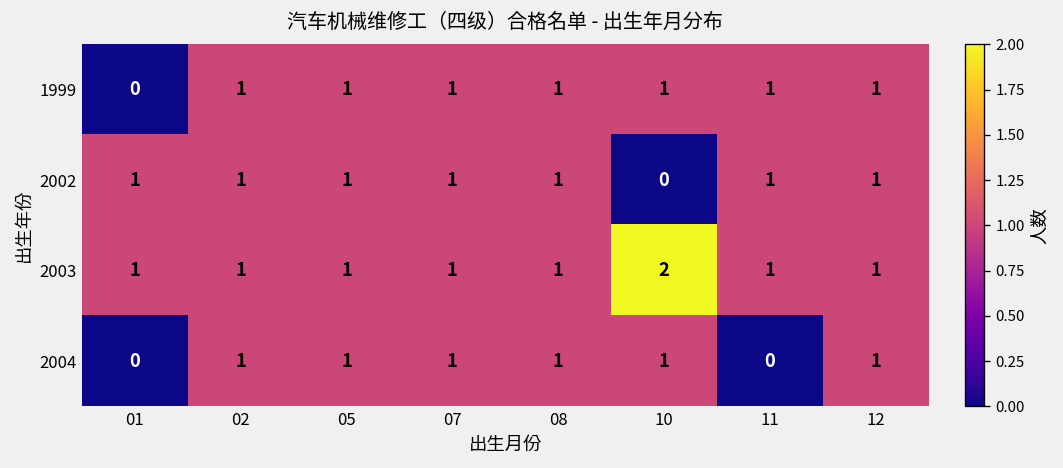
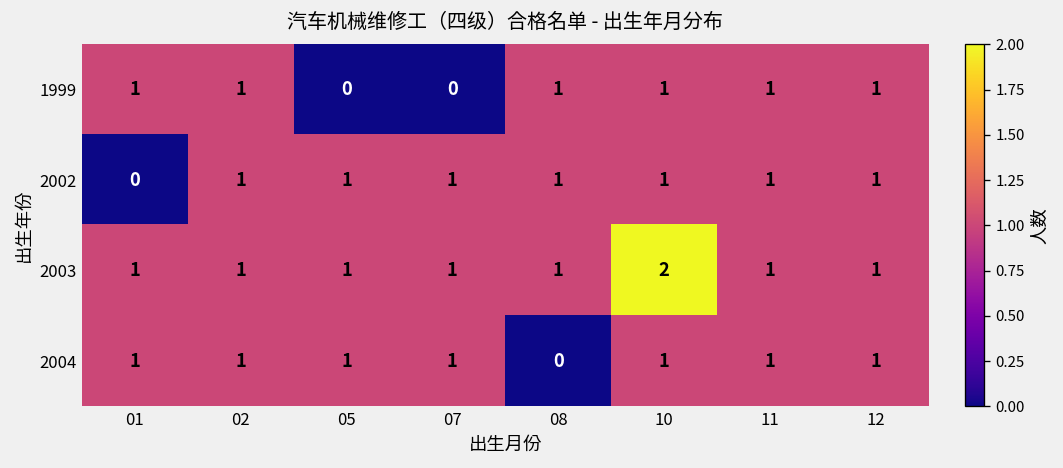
  {
    "1999": {
-     "01": 0,
+     "01": 1,
      "02": 1,
-     "05": 1,
-     "07": 1,
+     "05": 0,
+     "07": 0,
      "08": 1,
      "10": 1,
      "11": 1,
      "12": 1
    },
    "2002": {
-     "01": 1,
+     "01": 0,
      "02": 1,
      "05": 1,
      "07": 1,
      "08": 1,
-     "10": 0,
+     "10": 1,
      "11": 1,
      "12": 1
    },
    "2003": {
      "01": 1,
      "02": 1,
      "05": 1,
      "07": 1,
      "08": 1,
      "10": 2,
      "11": 1,
      "12": 1
    },
    "2004": {
-     "01": 0,
+     "01": 1,
      "02": 1,
      "05": 1,
      "07": 1,
-     "08": 1,
+     "08": 0,
      "10": 1,
-     "11": 0,
+     "11": 1,
      "12": 1
    }
  }
